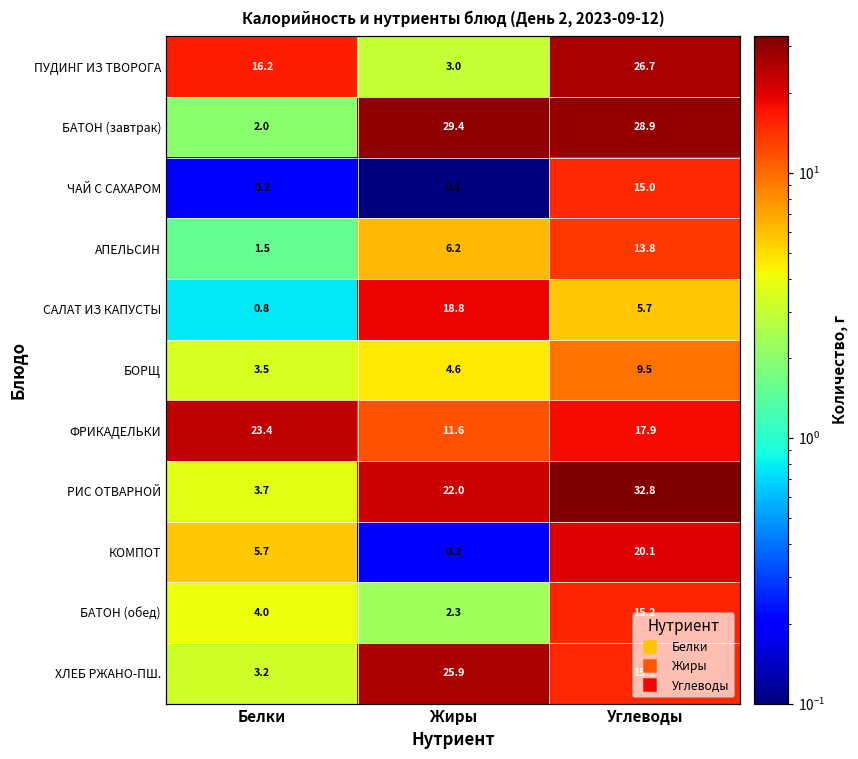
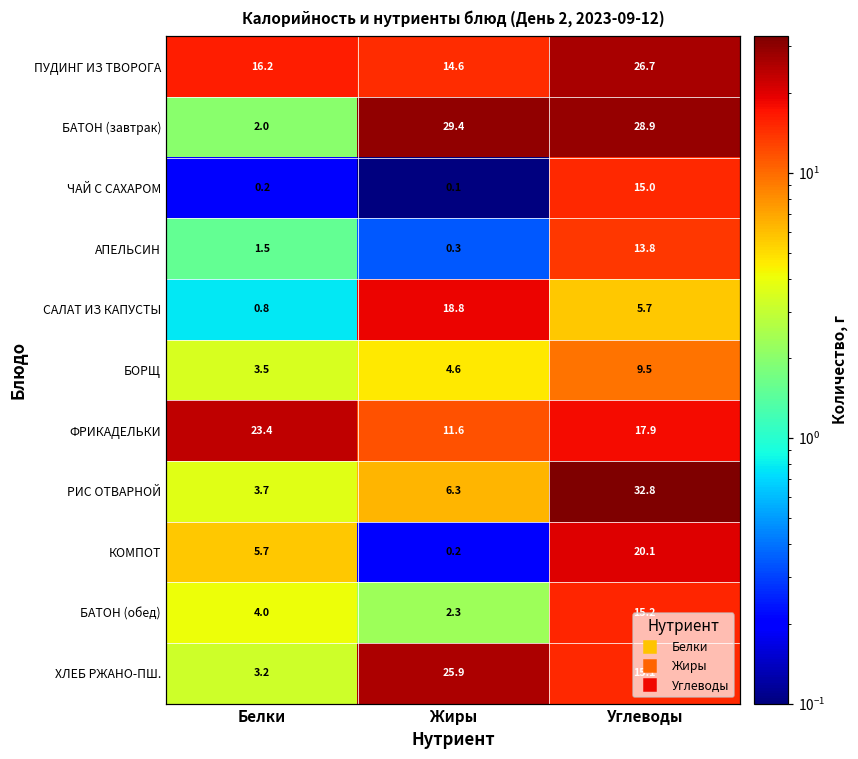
  {
    "ПУДИНГ ИЗ ТВОРОГА": {
      "Белки": 16.2,
-     "Жиры": 3.0,
+     "Жиры": 14.6,
      "Углеводы": 26.7
    },
    "БАТОН (завтрак)": {
      "Белки": 2.0,
      "Жиры": 29.4,
      "Углеводы": 28.9
    },
    "ЧАЙ С САХАРОМ": {
      "Белки": 0.2,
      "Жиры": 0.1,
      "Углеводы": 15.0
    },
    "АПЕЛЬСИН": {
      "Белки": 1.5,
-     "Жиры": 6.2,
+     "Жиры": 0.3,
      "Углеводы": 13.8
    },
    "САЛАТ ИЗ КАПУСТЫ": {
      "Белки": 0.8,
      "Жиры": 18.8,
      "Углеводы": 5.7
    },
    "БОРЩ": {
      "Белки": 3.5,
      "Жиры": 4.6,
      "Углеводы": 9.5
    },
    "ФРИКАДЕЛЬКИ": {
      "Белки": 23.4,
      "Жиры": 11.6,
      "Углеводы": 17.9
    },
    "РИС ОТВАРНОЙ": {
      "Белки": 3.7,
-     "Жиры": 22.0,
+     "Жиры": 6.3,
      "Углеводы": 32.8
    },
    "КОМПОТ": {
      "Белки": 5.7,
      "Жиры": 0.2,
      "Углеводы": 20.1
    },
    "БАТОН (обед)": {
      "Белки": 4.0,
      "Жиры": 2.3,
      "Углеводы": 15.2
    },
    "ХЛЕБ РЖАНО-ПШ.": {
      "Белки": 3.2,
      "Жиры": 25.9
    }
  }
